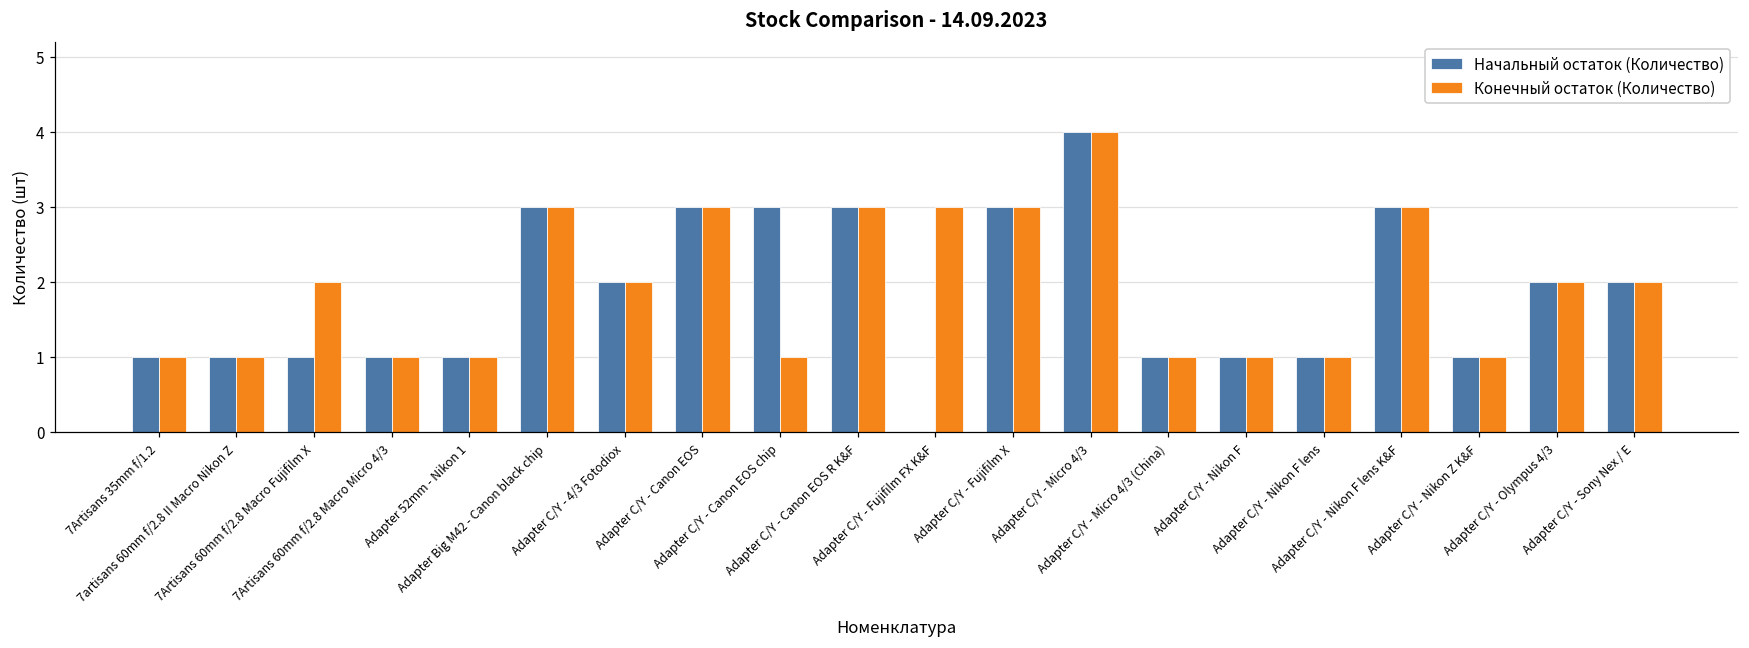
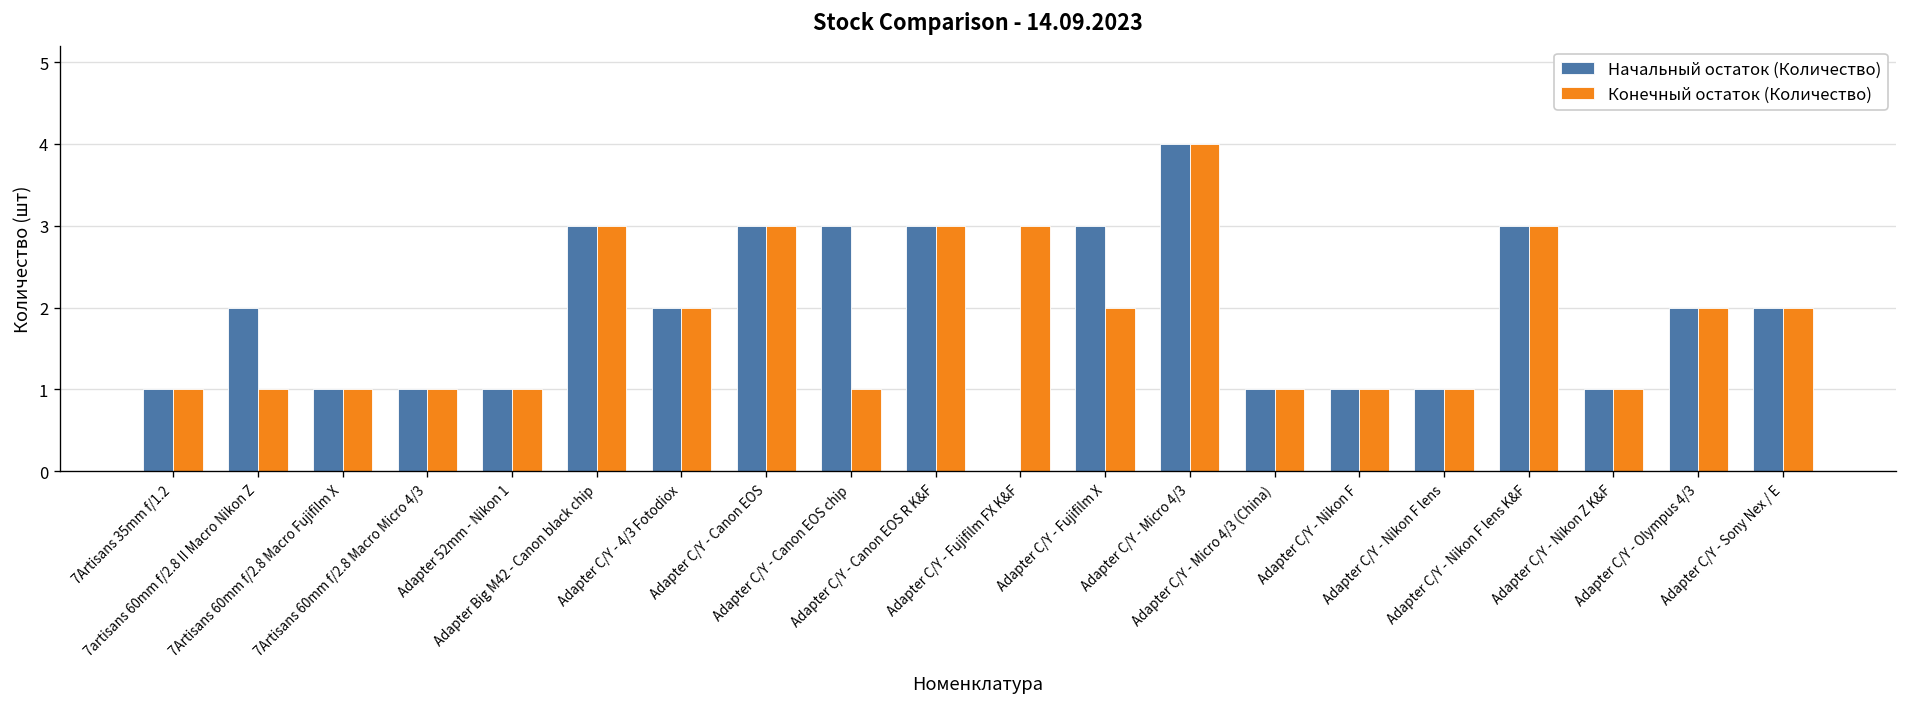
  {
    "Начальный остаток (Количество)": {
      "7Artisans 35mm f/1.2": 1,
-     "7artisans 60mm f/2.8 II Macro Nikon Z": 1,
+     "7artisans 60mm f/2.8 II Macro Nikon Z": 2,
      "7Artisans 60mm f/2.8 Macro Fujifilm X": 1,
      "7Artisans 60mm f/2.8 Macro Micro 4/3": 1,
      "Adapter 52mm - Nikon 1": 1,
      "Adapter Big M42 - Canon black chip": 3,
      "Adapter C/Y - 4/3 Fotodiox": 2,
      "Adapter C/Y - Canon EOS": 3,
      "Adapter C/Y - Canon EOS chip": 3,
      "Adapter C/Y - Canon EOS R K&F": 3,
      "Adapter C/Y - Fujifilm FX K&F": 0,
      "Adapter C/Y - Fujifilm X": 3,
      "Adapter C/Y - Micro 4/3": 4,
      "Adapter C/Y - Micro 4/3 (China)": 1,
      "Adapter C/Y - Nikon F": 1,
      "Adapter C/Y - Nikon F lens": 1,
      "Adapter C/Y - Nikon F lens K&F": 3,
      "Adapter C/Y - Nikon Z K&F": 1,
      "Adapter C/Y - Olympus 4/3": 2,
      "Adapter C/Y - Sony Nex / E": 2
    },
    "Конечный остаток (Количество)": {
      "7Artisans 35mm f/1.2": 1,
      "7artisans 60mm f/2.8 II Macro Nikon Z": 1,
-     "7Artisans 60mm f/2.8 Macro Fujifilm X": 2,
+     "7Artisans 60mm f/2.8 Macro Fujifilm X": 1,
      "7Artisans 60mm f/2.8 Macro Micro 4/3": 1,
      "Adapter 52mm - Nikon 1": 1,
      "Adapter Big M42 - Canon black chip": 3,
      "Adapter C/Y - 4/3 Fotodiox": 2,
      "Adapter C/Y - Canon EOS": 3,
      "Adapter C/Y - Canon EOS chip": 1,
      "Adapter C/Y - Canon EOS R K&F": 3,
      "Adapter C/Y - Fujifilm FX K&F": 3,
-     "Adapter C/Y - Fujifilm X": 3,
+     "Adapter C/Y - Fujifilm X": 2,
      "Adapter C/Y - Micro 4/3": 4,
      "Adapter C/Y - Micro 4/3 (China)": 1,
      "Adapter C/Y - Nikon F": 1,
      "Adapter C/Y - Nikon F lens": 1,
      "Adapter C/Y - Nikon F lens K&F": 3,
      "Adapter C/Y - Nikon Z K&F": 1,
      "Adapter C/Y - Olympus 4/3": 2,
      "Adapter C/Y - Sony Nex / E": 2
    }
  }
